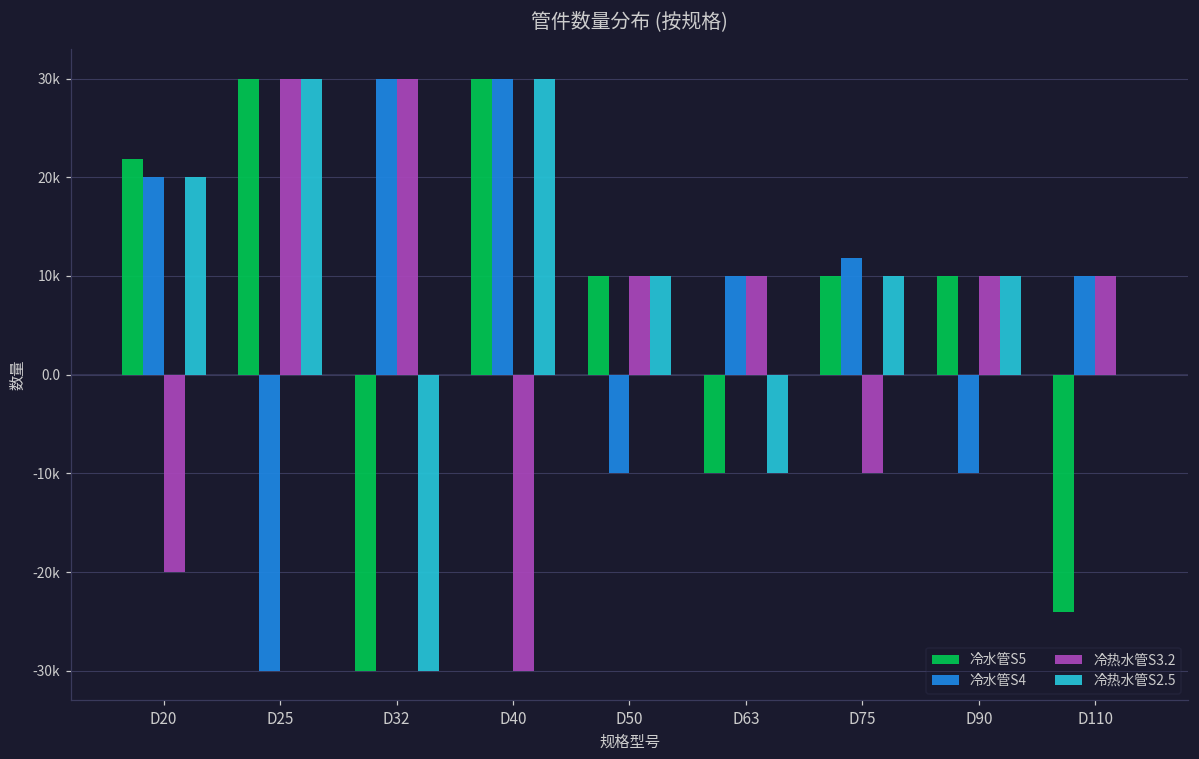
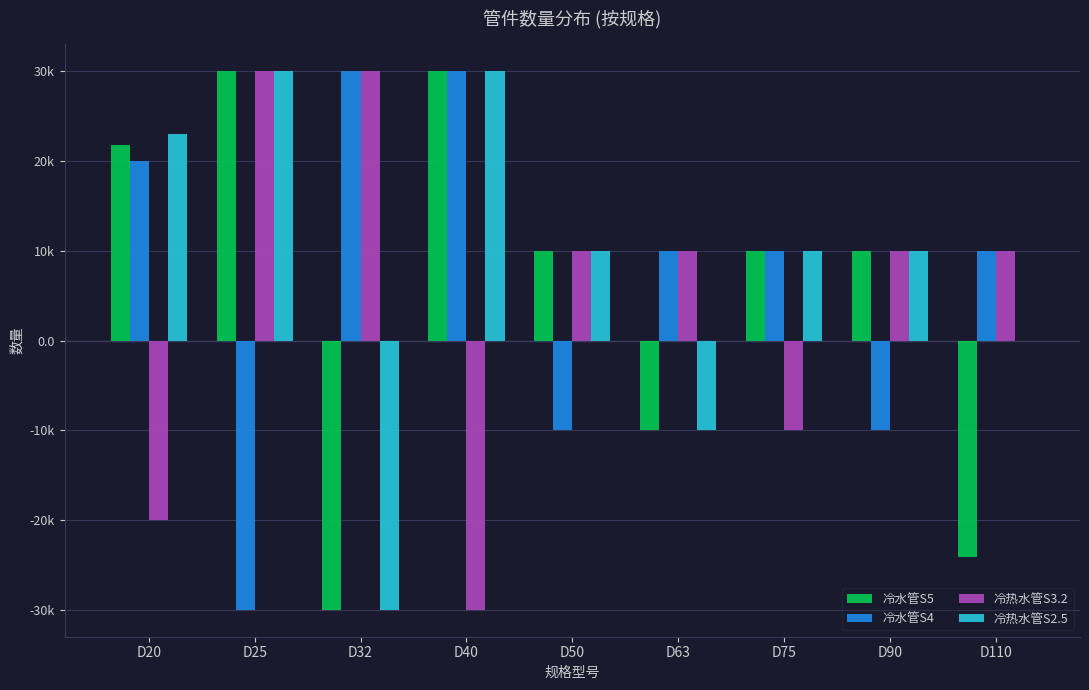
  {
    "冷水管S5": {
      "D20": 22000,
      "D25": 30000,
      "D32": -30000,
      "D40": 30000,
      "D50": 10000,
      "D63": -10000,
      "D75": 10000,
      "D90": 10000,
      "D110": -24000
    },
    "冷水管S4": {
      "D20": 20000,
      "D25": -30000,
      "D32": 30000,
      "D40": 30000,
      "D50": -10000,
      "D63": 10000,
-     "D75": 12000,
+     "D75": 10000,
      "D90": -10000,
      "D110": 10000
    },
    "冷热水管S3.2": {
      "D20": -20000,
      "D25": 30000,
      "D32": 30000,
      "D40": -30000,
      "D50": 10000,
      "D63": 10000,
      "D75": -10000,
      "D90": 10000,
      "D110": 10000
    },
    "冷热水管S2.5": {
-     "D20": 20000,
+     "D20": 23000,
      "D25": 30000,
      "D32": -30000,
      "D40": 30000,
      "D50": 10000,
      "D63": -10000,
      "D75": 10000,
      "D90": 10000,
      "D110": 0
    }
  }
